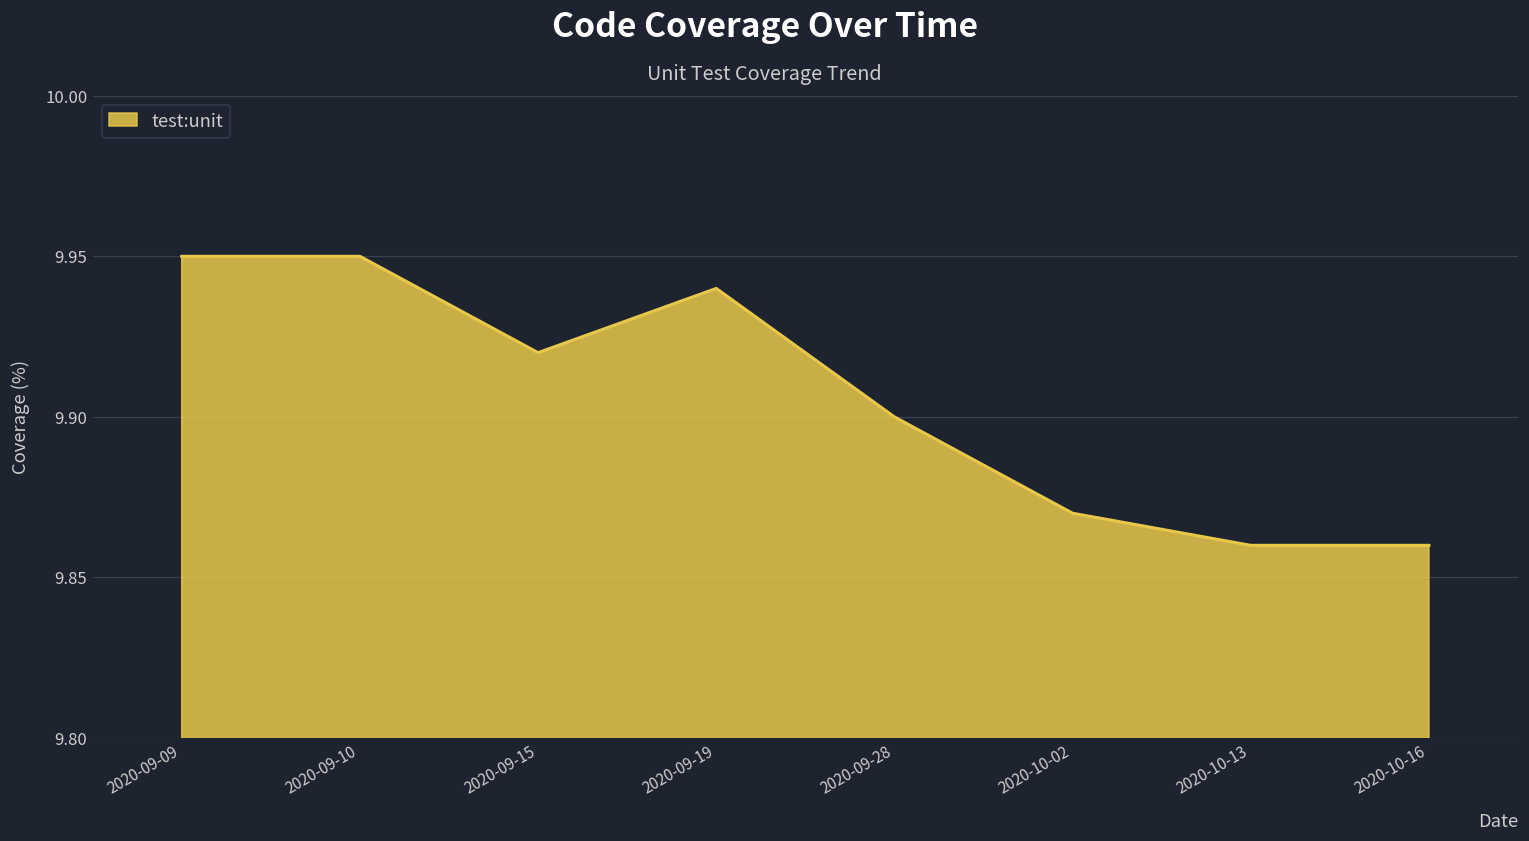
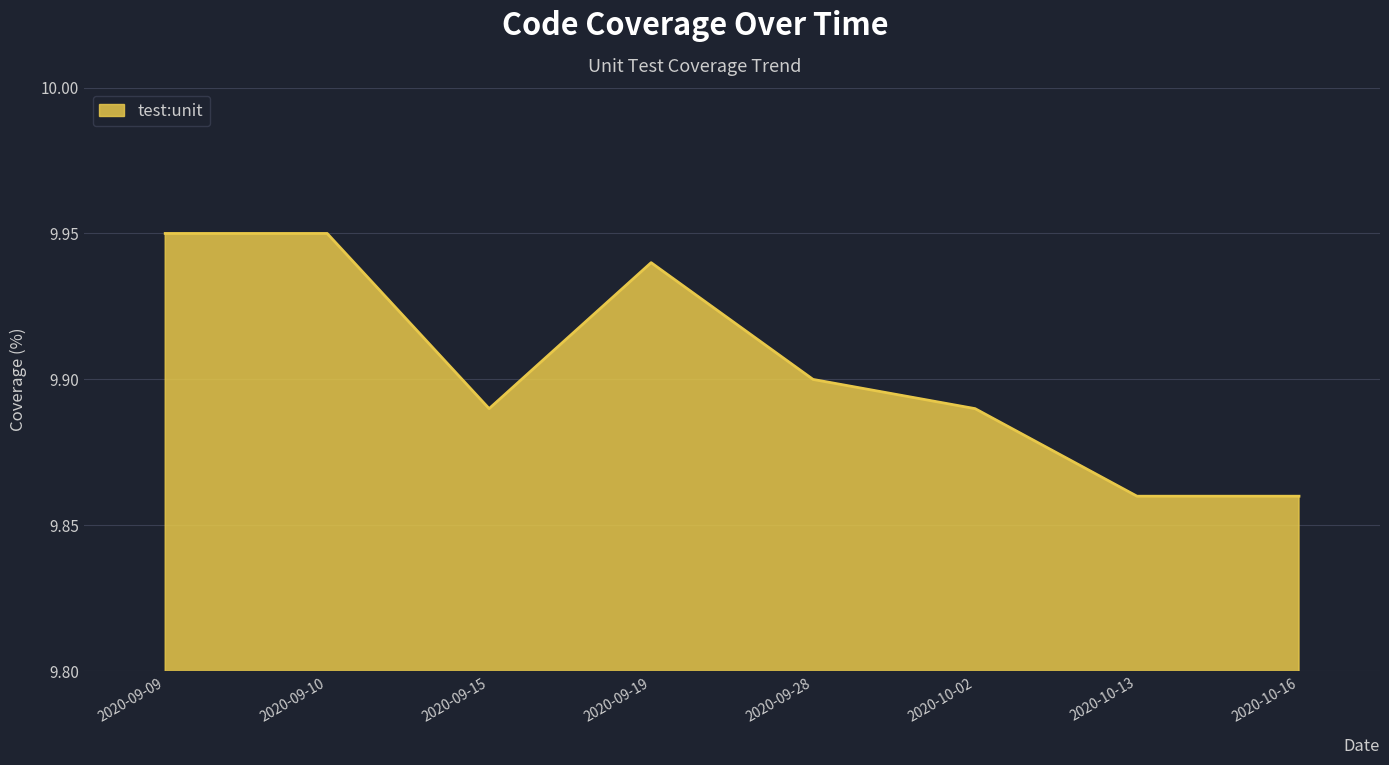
  {
    "2020-09-09": 9.95,
    "2020-09-10": 9.95,
-   "2020-09-15": 9.92,
+   "2020-09-15": 9.89,
    "2020-09-19": 9.94,
    "2020-09-28": 9.90,
-   "2020-10-02": 9.87,
+   "2020-10-02": 9.89,
    "2020-10-13": 9.86,
    "2020-10-16": 9.86
  }
